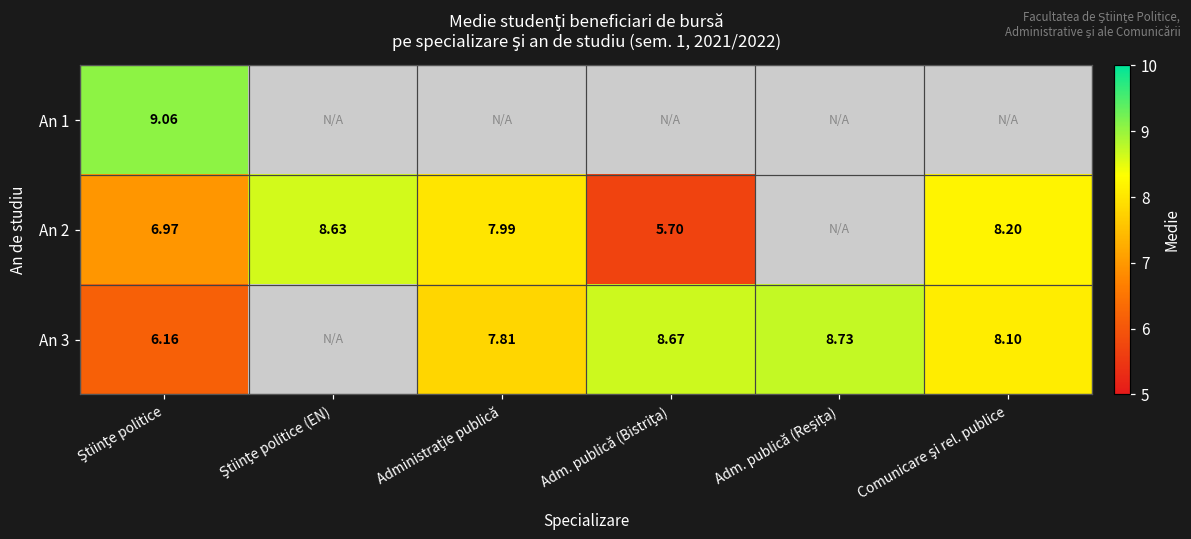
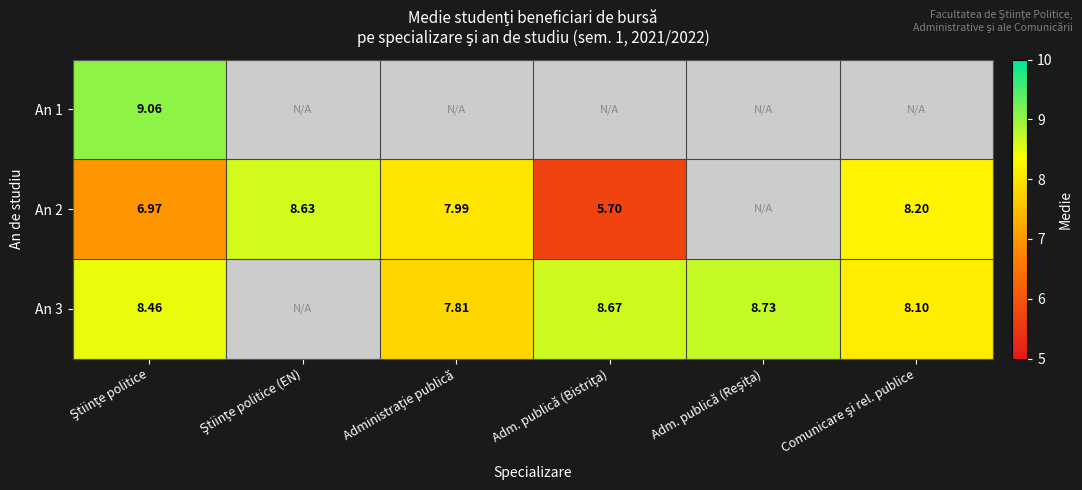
  {
    "An 1": {
      "Ştiinţe politice": 9.06
    },
    "An 2": {
      "Ştiinţe politice": 6.97,
      "Ştiinţe politice (EN)": 8.63,
      "Administraţie publică": 7.99,
      "Adm. publică (Bistriţa)": 5.70,
      "Comunicare şi rel. publice": 8.20
    },
    "An 3": {
-     "Ştiinţe politice": 6.16,
+     "Ştiinţe politice": 8.46,
      "Administraţie publică": 7.81,
      "Adm. publică (Bistriţa)": 8.67,
      "Adm. publică (Reşița)": 8.73,
      "Comunicare şi rel. publice": 8.10
    }
  }
